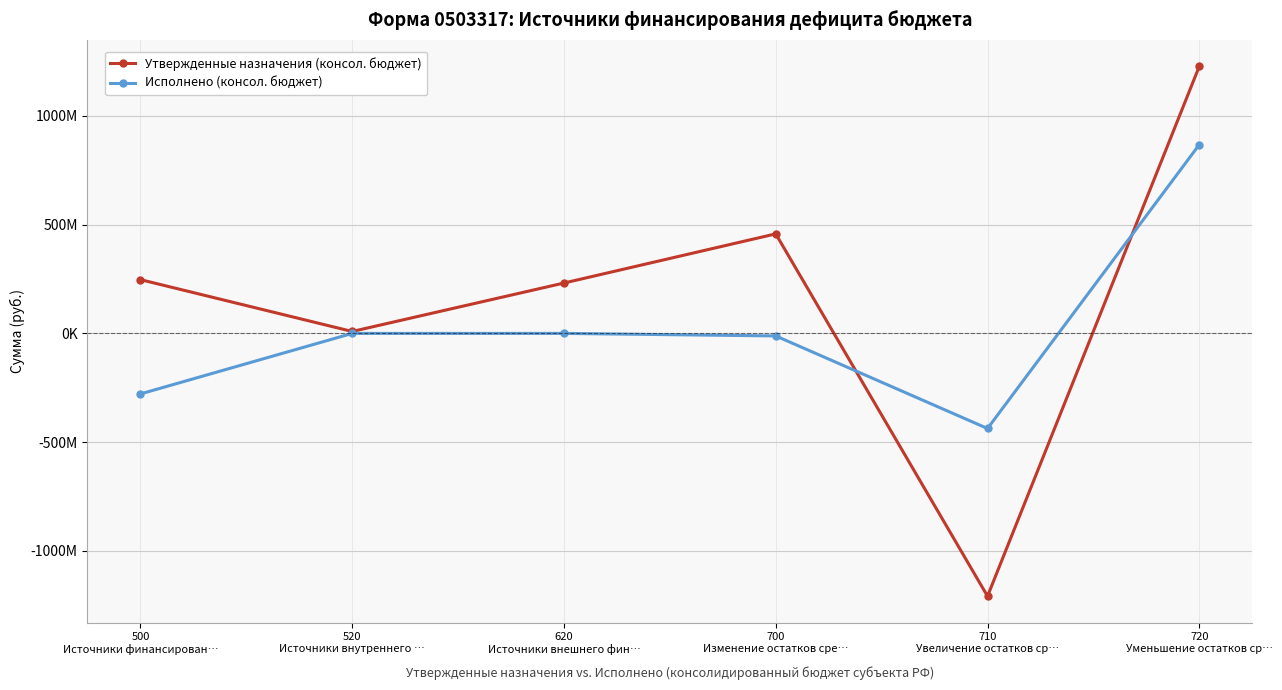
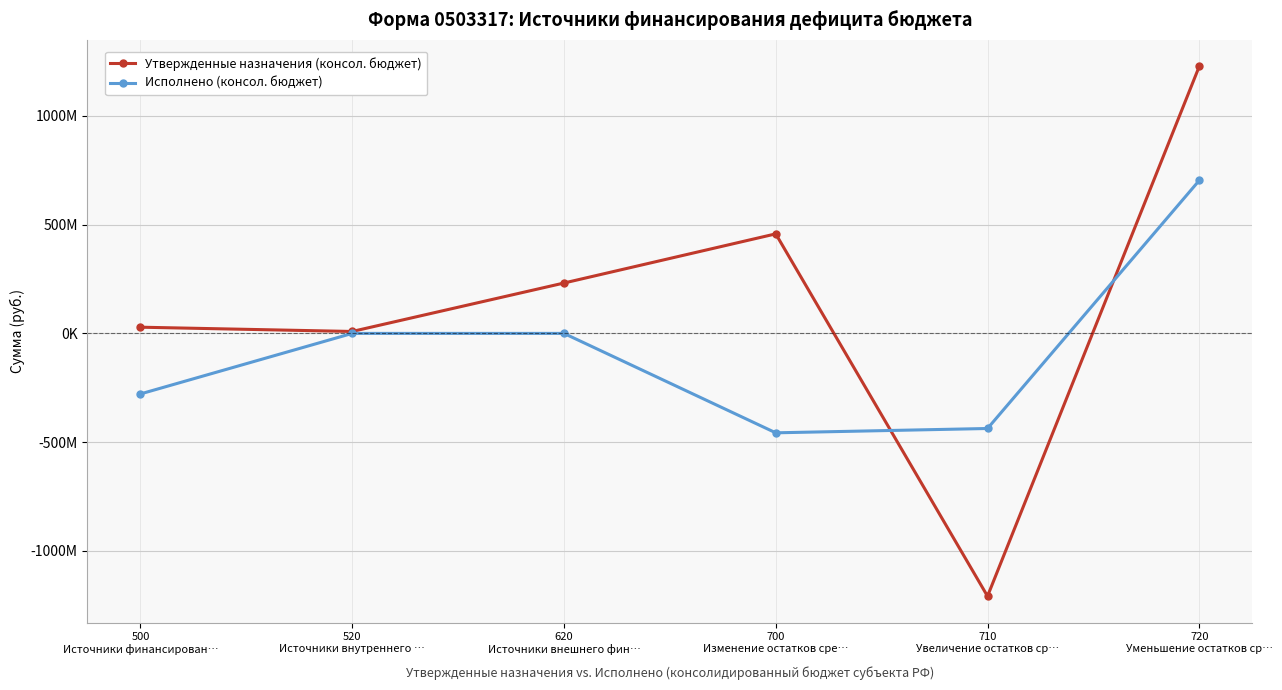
  {
    "Утвержденные назначения (консол. бюджет)": {
-     "500 Источники финансирован…": 250000000,
+     "500 Источники финансирован…": 30000000,
      "620 Источники внешнего фин…": 230000000,
      "700 Изменение остатков сре…": 460000000,
      "710 Увеличение остатков ср…": -1210000000,
      "720 Уменьшение остатков ср…": 1230000000
    },
    "Исполнено (консол. бюджет)": {
      "500 Источники финансирован…": -280000000,
      "620 Источники внешнего фин…": 0,
-     "700 Изменение остатков сре…": -10000000,
+     "700 Изменение остатков сре…": -460000000,
      "710 Увеличение остатков ср…": -440000000,
-     "720 Уменьшение остатков ср…": 870000000
+     "720 Уменьшение остатков ср…": 700000000
    }
  }
